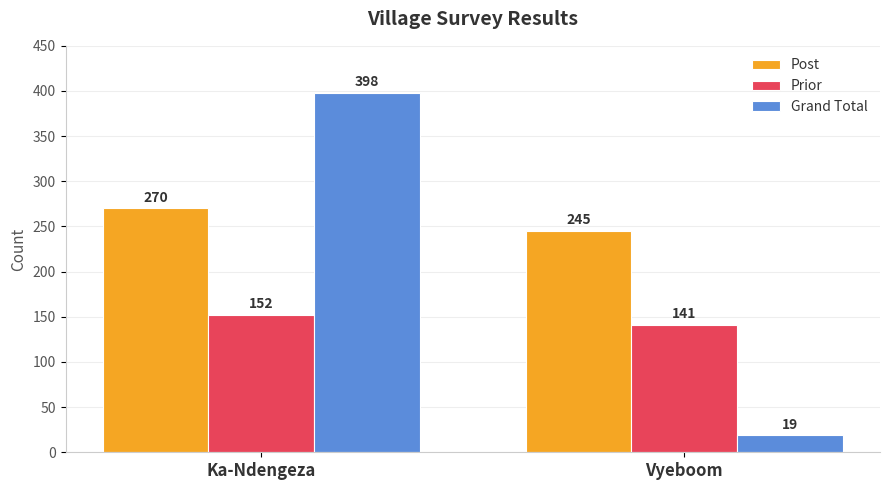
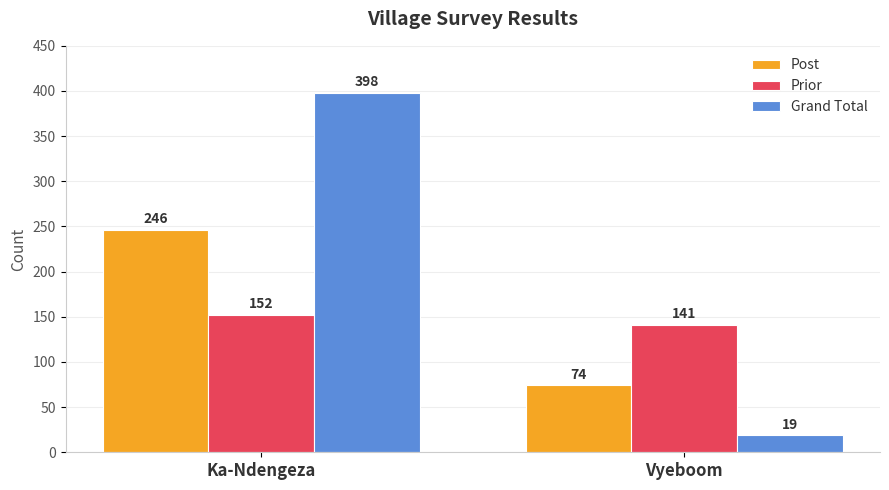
  {
    "Post": {
-     "Ka-Ndengeza": 270,
-     "Vyeboom": 245
+     "Ka-Ndengeza": 246,
+     "Vyeboom": 74
    },
    "Prior": {
      "Ka-Ndengeza": 152,
      "Vyeboom": 141
    },
    "Grand Total": {
      "Ka-Ndengeza": 398,
      "Vyeboom": 19
    }
  }
